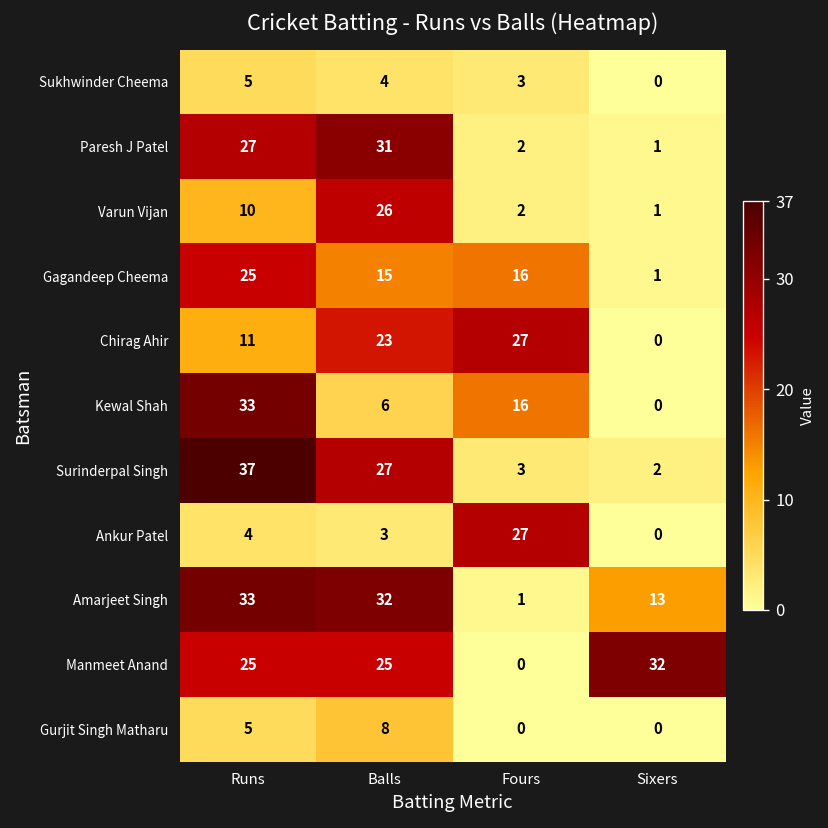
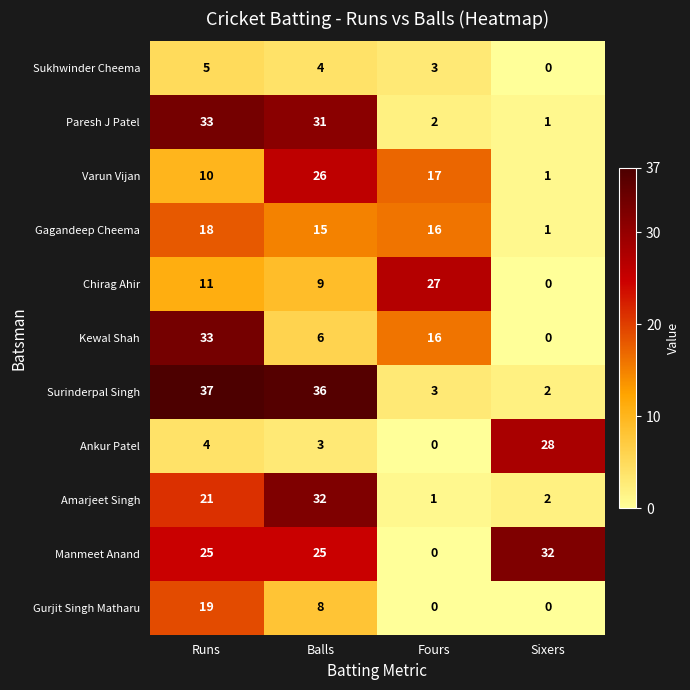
  {
    "Sukhwinder Cheema": {
      "Runs": 5,
      "Balls": 4,
      "Fours": 3,
      "Sixers": 0
    },
    "Paresh J Patel": {
-     "Runs": 27,
+     "Runs": 33,
      "Balls": 31,
      "Fours": 2,
      "Sixers": 1
    },
    "Varun Vijan": {
      "Runs": 10,
      "Balls": 26,
-     "Fours": 2,
+     "Fours": 17,
      "Sixers": 1
    },
    "Gagandeep Cheema": {
-     "Runs": 25,
+     "Runs": 18,
      "Balls": 15,
      "Fours": 16,
      "Sixers": 1
    },
    "Chirag Ahir": {
      "Runs": 11,
-     "Balls": 23,
+     "Balls": 9,
      "Fours": 27,
      "Sixers": 0
    },
    "Kewal Shah": {
      "Runs": 33,
      "Balls": 6,
      "Fours": 16,
      "Sixers": 0
    },
    "Surinderpal Singh": {
      "Runs": 37,
-     "Balls": 27,
+     "Balls": 36,
      "Fours": 3,
      "Sixers": 2
    },
    "Ankur Patel": {
      "Runs": 4,
      "Balls": 3,
-     "Fours": 27,
-     "Sixers": 0
+     "Fours": 0,
+     "Sixers": 28
    },
    "Amarjeet Singh": {
-     "Runs": 33,
+     "Runs": 21,
      "Balls": 32,
      "Fours": 1,
-     "Sixers": 13
+     "Sixers": 2
    },
    "Manmeet Anand": {
      "Runs": 25,
      "Balls": 25,
      "Fours": 0,
      "Sixers": 32
    },
    "Gurjit Singh Matharu": {
-     "Runs": 5,
+     "Runs": 19,
      "Balls": 8,
      "Fours": 0,
      "Sixers": 0
    }
  }
